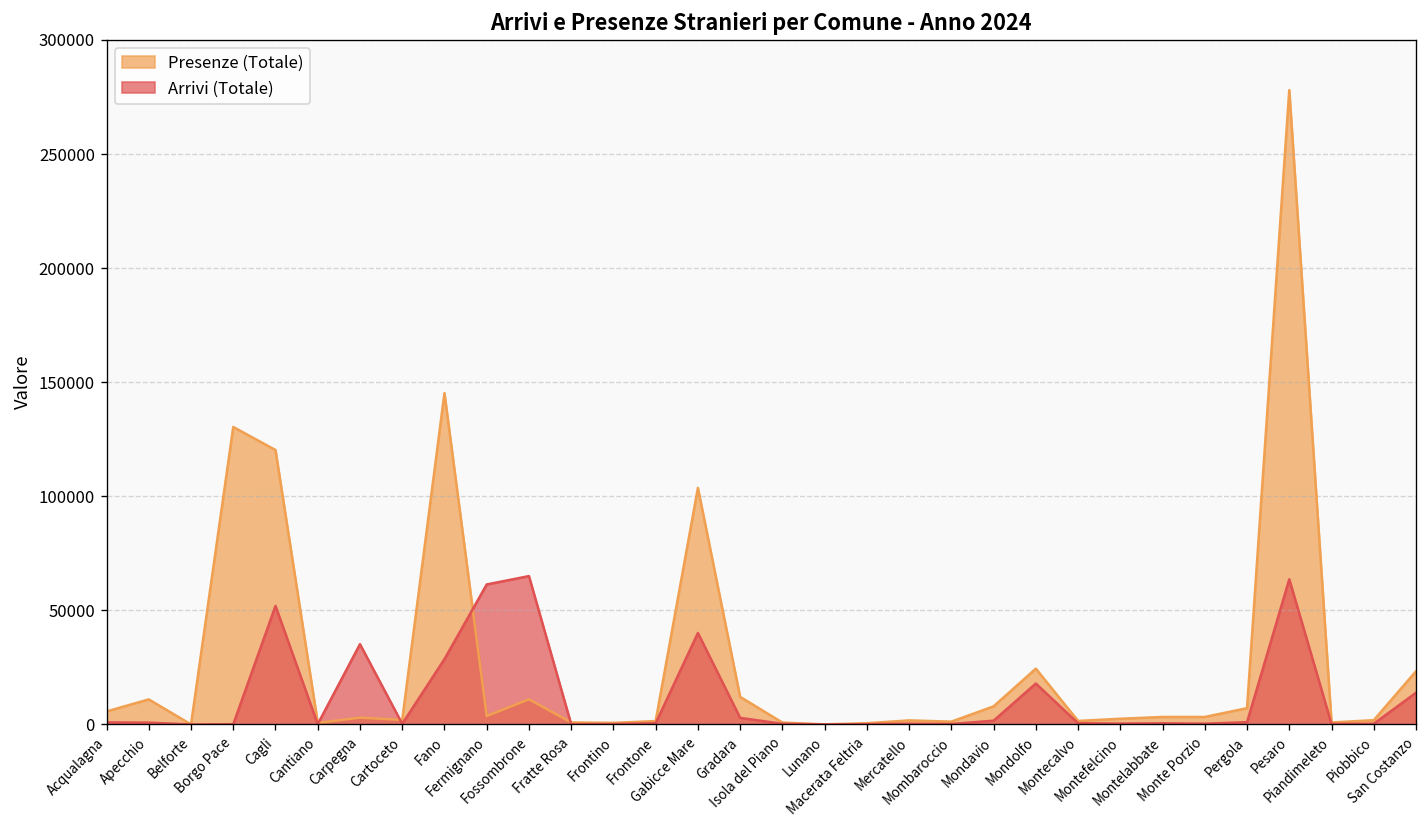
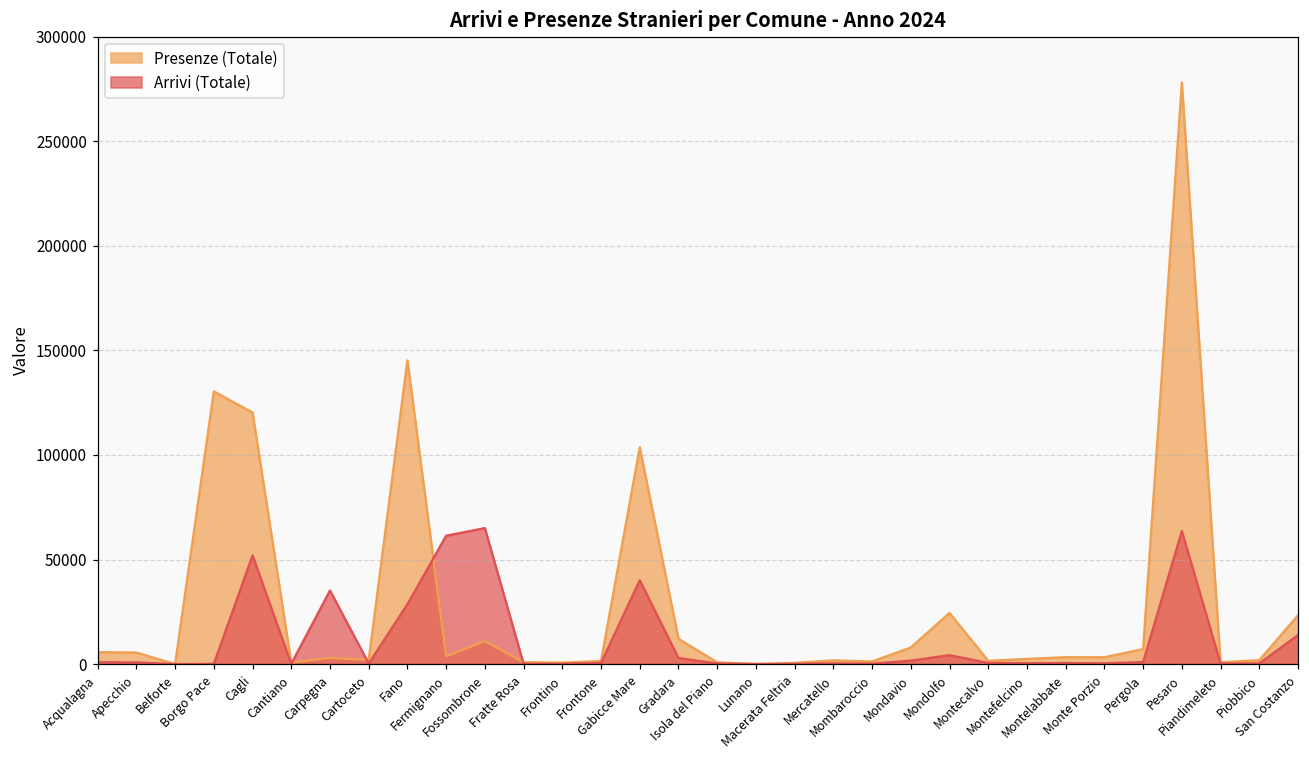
  {
    "Presenze (Totale)": {
      "Acqualagna": 6000,
-     "Apecchio": 11000,
+     "Apecchio": 6000,
      "Borgo Pace": 130000,
      "Cagli": 120000,
      "Carpegna": 3000,
      "Cartoceto": 2000,
      "Fano": 145000,
      "Fermignano": 4000,
      "Fossombrone": 11000,
      "Gabicce Mare": 104000,
      "Gradara": 12000,
      "Mercatello": 2000,
      "Mondavio": 8000,
      "Mondolfo": 24000,
      "Montefelcino": 2000,
      "Montelabbate": 3000,
      "Monte Porzio": 3000,
      "Pergola": 7000,
      "Pesaro": 278000,
      "Piobbico": 2000,
      "San Costanzo": 23000
    },
    "Arrivi (Totale)": {
      "Acqualagna": 1000,
      "Apecchio": 1000,
      "Borgo Pace": 0,
      "Cagli": 52000,
      "Carpegna": 35000,
      "Cartoceto": 0,
      "Fano": 29000,
      "Fermignano": 61000,
      "Fossombrone": 65000,
      "Gabicce Mare": 40000,
      "Gradara": 3000,
      "Mercatello": 0,
      "Mondavio": 2000,
-     "Mondolfo": 18000,
+     "Mondolfo": 4000,
      "Montefelcino": 0,
      "Montelabbate": 1000,
      "Monte Porzio": 0,
      "Pergola": 1000,
      "Pesaro": 64000,
      "Piobbico": 0,
      "San Costanzo": 14000
    }
  }
